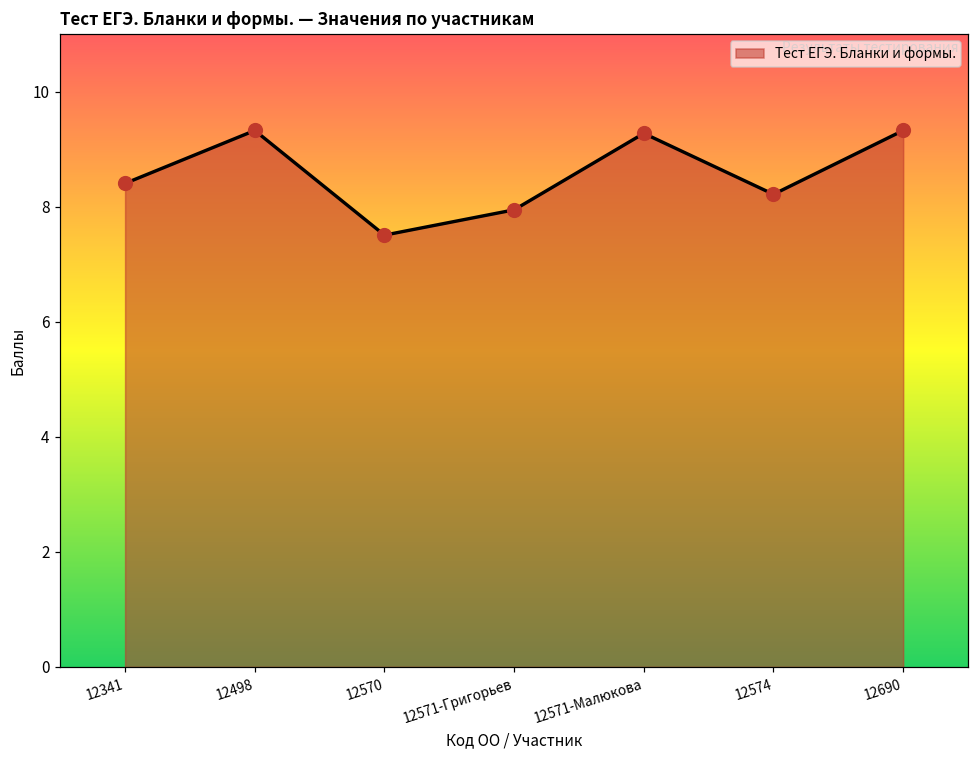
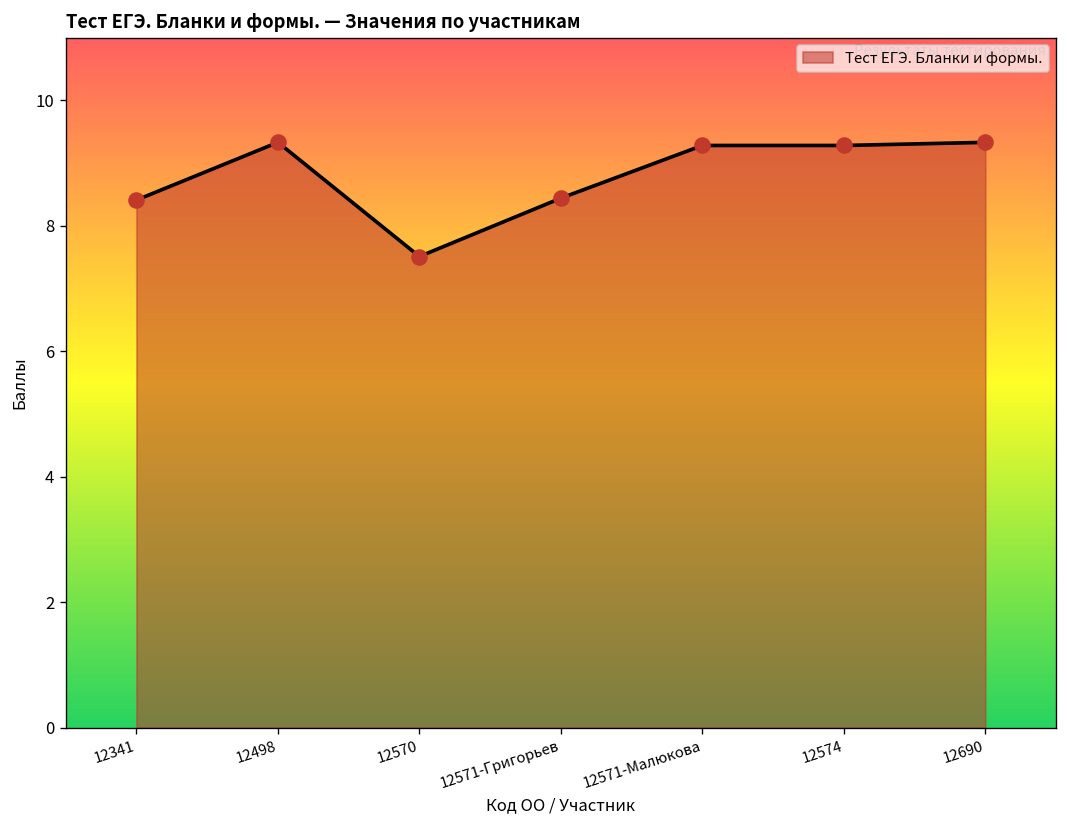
  {
    "12341": 8.4,
    "12498": 9.3,
    "12570": 7.5,
-   "12571-Григорьев": 8.0,
+   "12571-Григорьев": 8.4,
    "12571-Малюкова": 9.3,
-   "12574": 8.2,
+   "12574": 9.3,
    "12690": 9.3
  }
